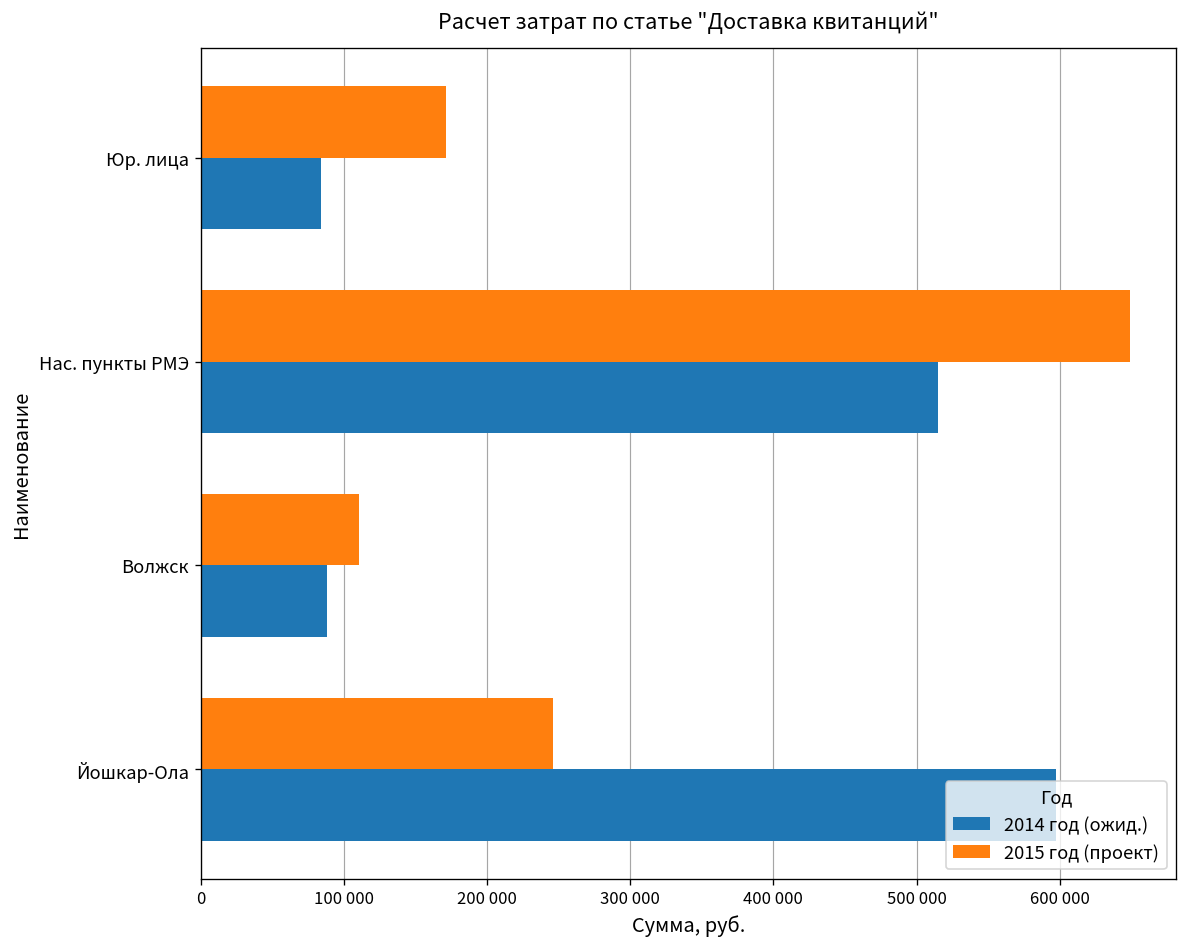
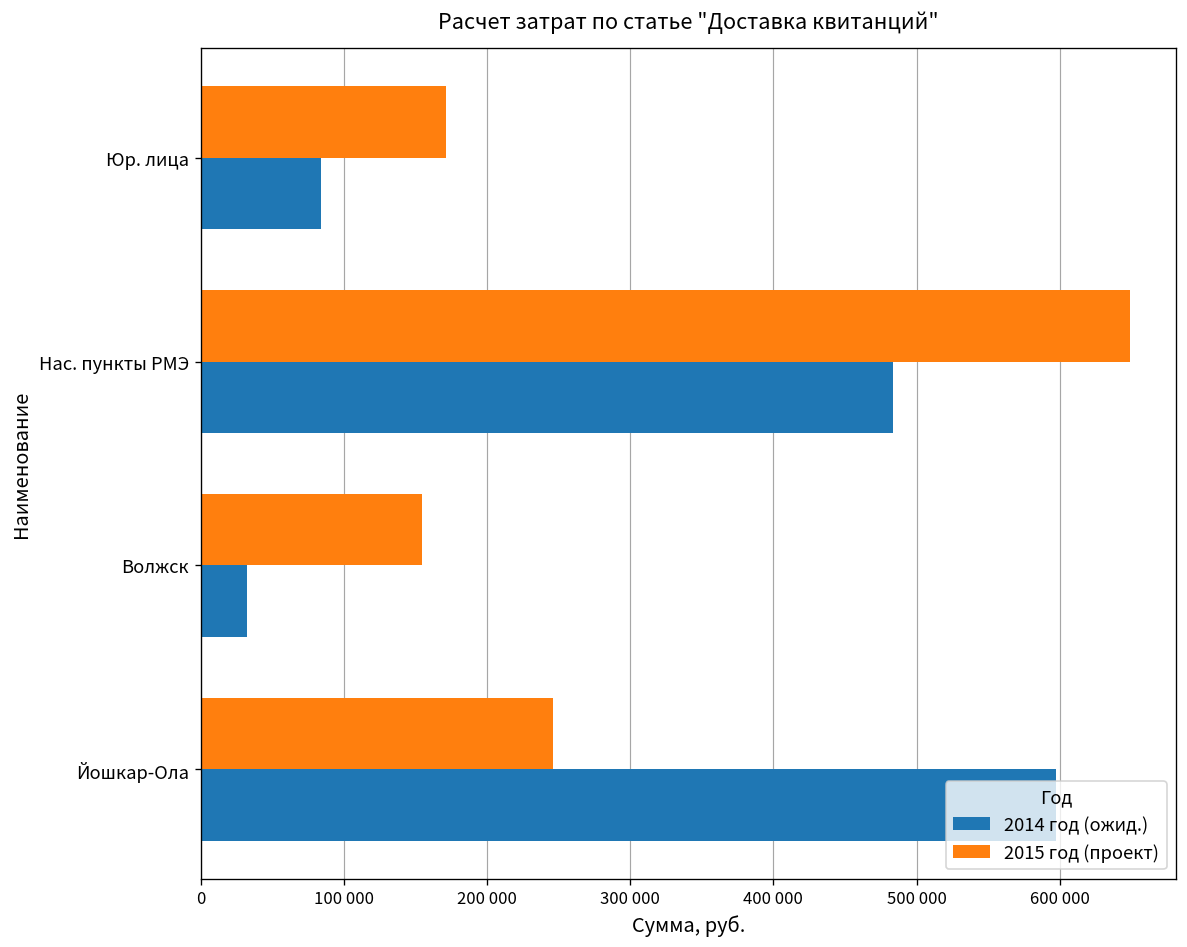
  {
    "2014 год (ожид.)": {
      "Юр. лица": 84000,
-     "Нас. пункты РМЭ": 515000,
-     "Волжск": 88000
+     "Нас. пункты РМЭ": 484000,
+     "Волжск": 32000
    },
    "2015 год (проект)": {
      "Юр. лица": 172000,
      "Нас. пункты РМЭ": 649000,
-     "Волжск": 110000,
+     "Волжск": 154000,
      "Йошкар-Ола": 246000
    }
  }
